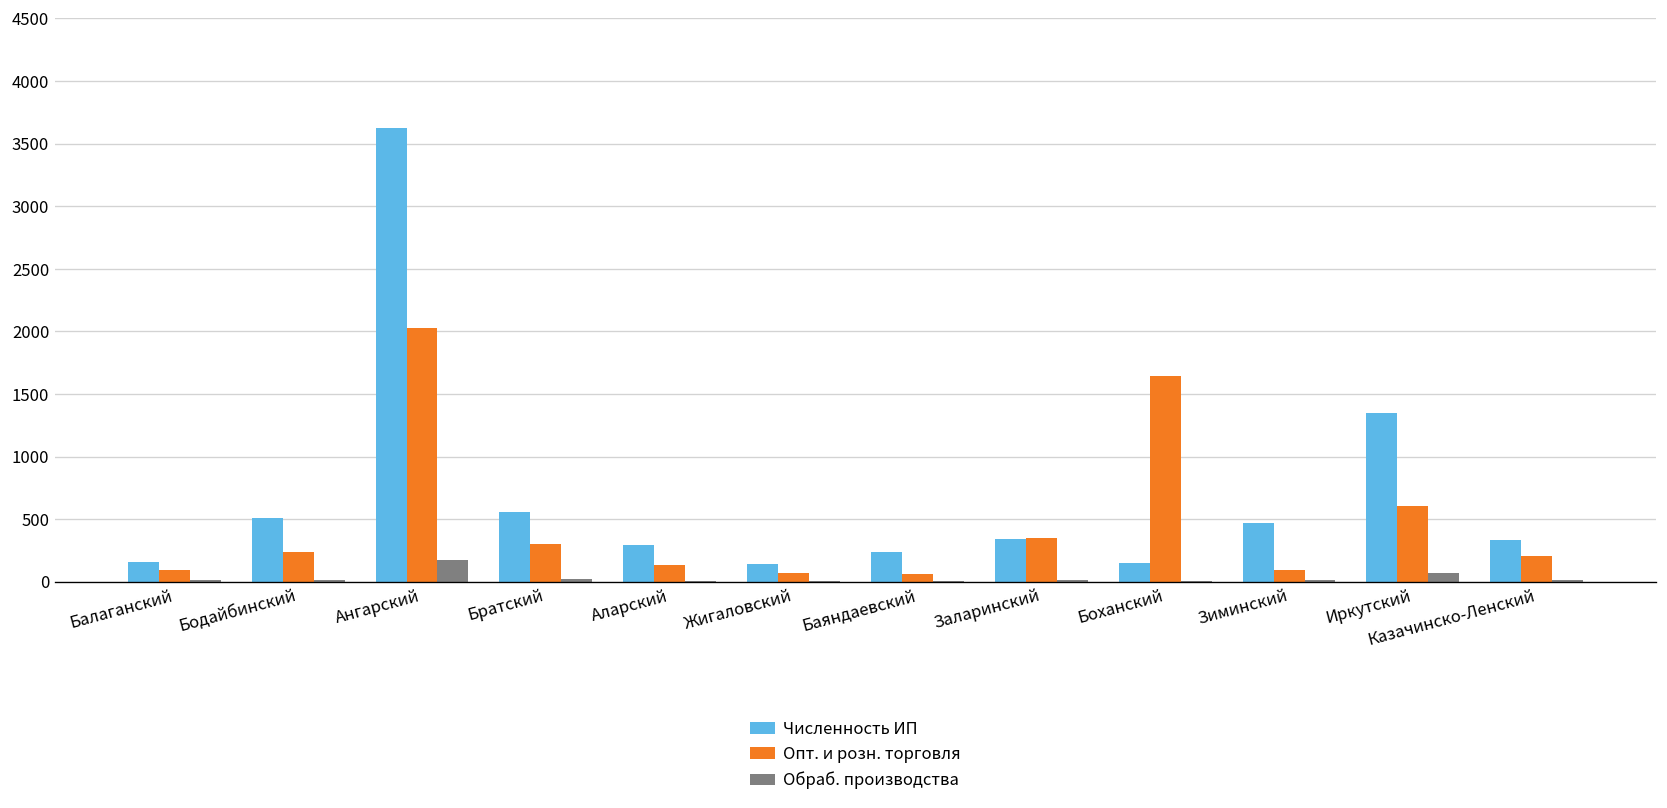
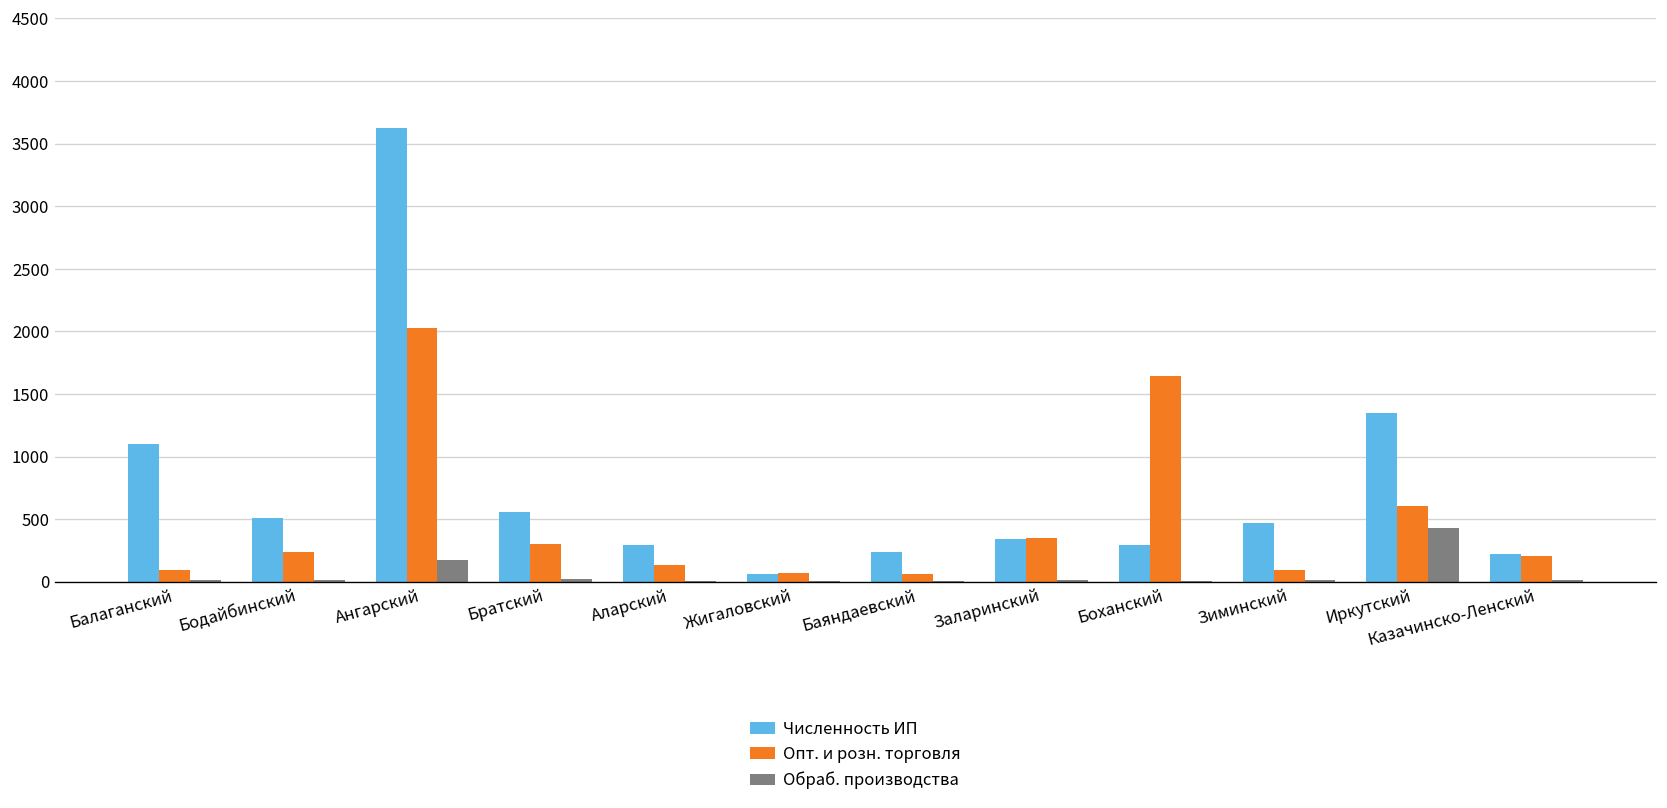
  {
    "Численность ИП": {
-     "Балаганский": 160,
+     "Балаганский": 1100,
      "Бодайбинский": 510,
      "Ангарский": 3630,
      "Братский": 560,
      "Аларский": 290,
-     "Жигаловский": 150,
+     "Жигаловский": 60,
      "Баяндаевский": 240,
      "Заларинский": 340,
-     "Боханский": 150,
+     "Боханский": 300,
      "Зиминский": 470,
      "Иркутский": 1350,
-     "Казачинско-Ленский": 340
+     "Казачинско-Ленский": 220
    },
    "Опт. и розн. торговля": {
      "Балаганский": 100,
      "Бодайбинский": 240,
      "Ангарский": 2030,
      "Братский": 300,
      "Аларский": 140,
      "Жигаловский": 70,
      "Баяндаевский": 60,
      "Заларинский": 350,
      "Боханский": 1640,
      "Зиминский": 90,
      "Иркутский": 610,
      "Казачинско-Ленский": 210
    },
    "Обраб. производства": {
      "Ангарский": 170,
-     "Иркутский": 70
+     "Иркутский": 430
    }
  }
